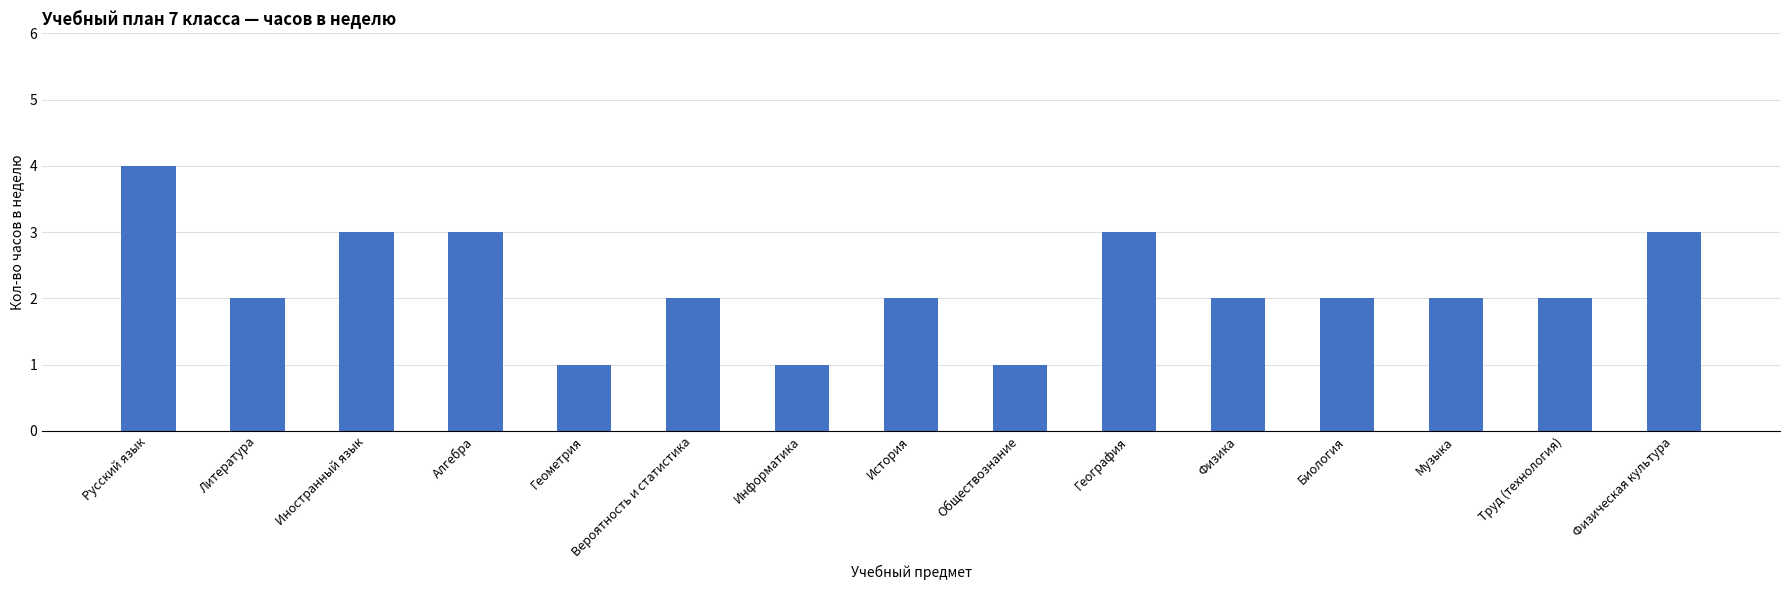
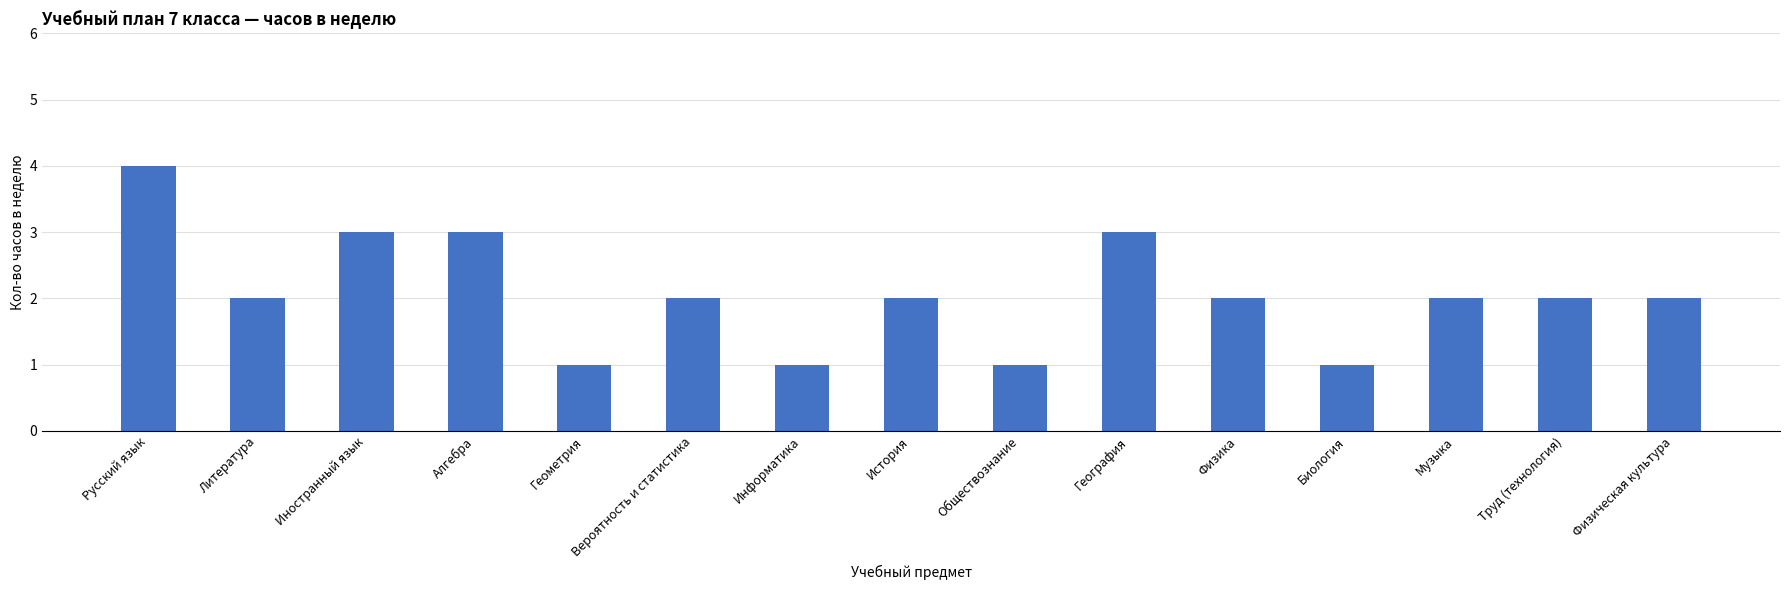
  {
    "Русский язык": 4,
    "Литература": 2,
    "Иностранный язык": 3,
    "Алгебра": 3,
    "Геометрия": 1,
    "Вероятность и статистика": 2,
    "Информатика": 1,
    "История": 2,
    "Обществознание": 1,
    "География": 3,
    "Физика": 2,
-   "Биология": 2,
+   "Биология": 1,
    "Музыка": 2,
    "Труд (технология)": 2,
-   "Физическая культура": 3
+   "Физическая культура": 2
  }
